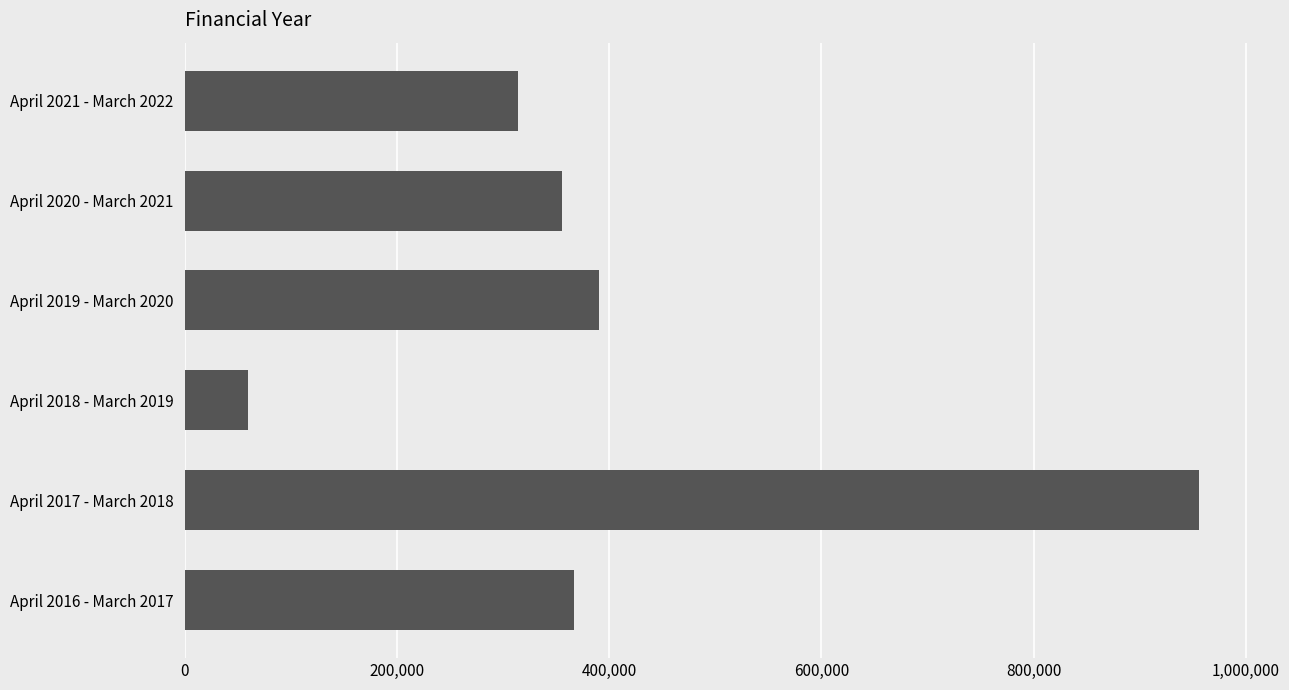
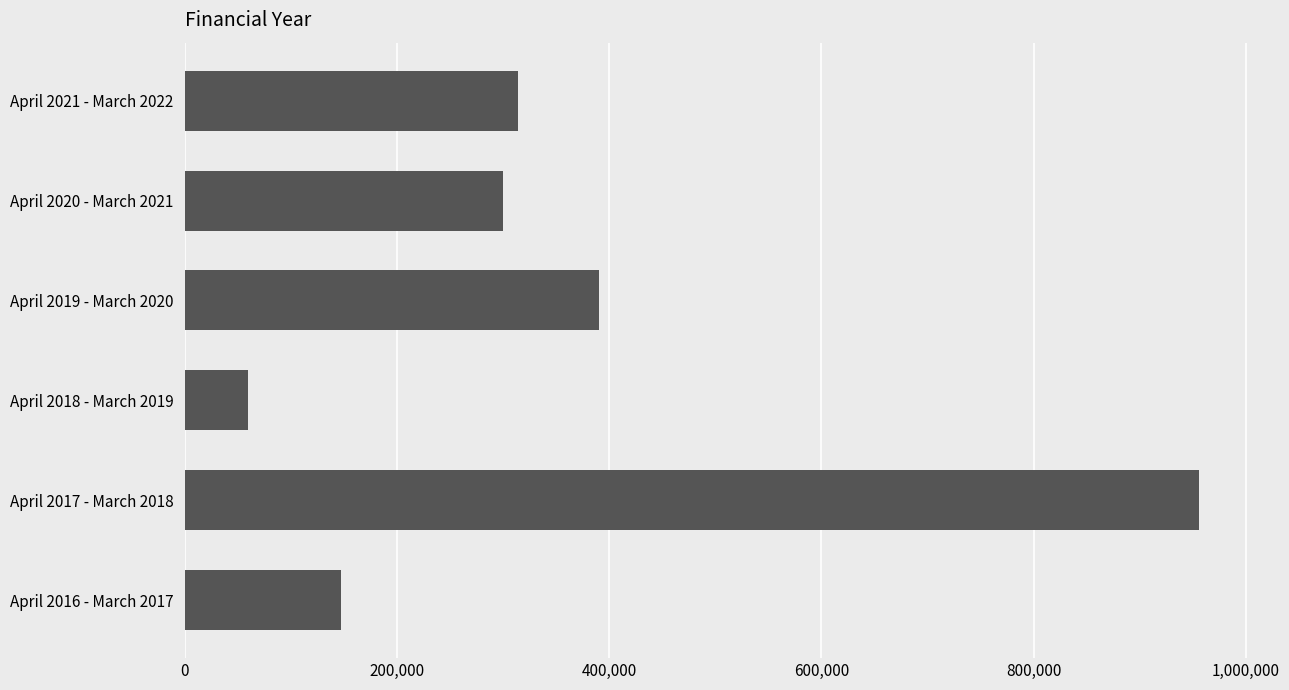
  {
    "April 2021 - March 2022": "314,000",
-   "April 2020 - March 2021": "355,000",
+   "April 2020 - March 2021": "300,000",
    "April 2019 - March 2020": "391,000",
    "April 2018 - March 2019": "59,000",
    "April 2017 - March 2018": "956,000",
-   "April 2016 - March 2017": "366,000"
+   "April 2016 - March 2017": "147,000"
  }
